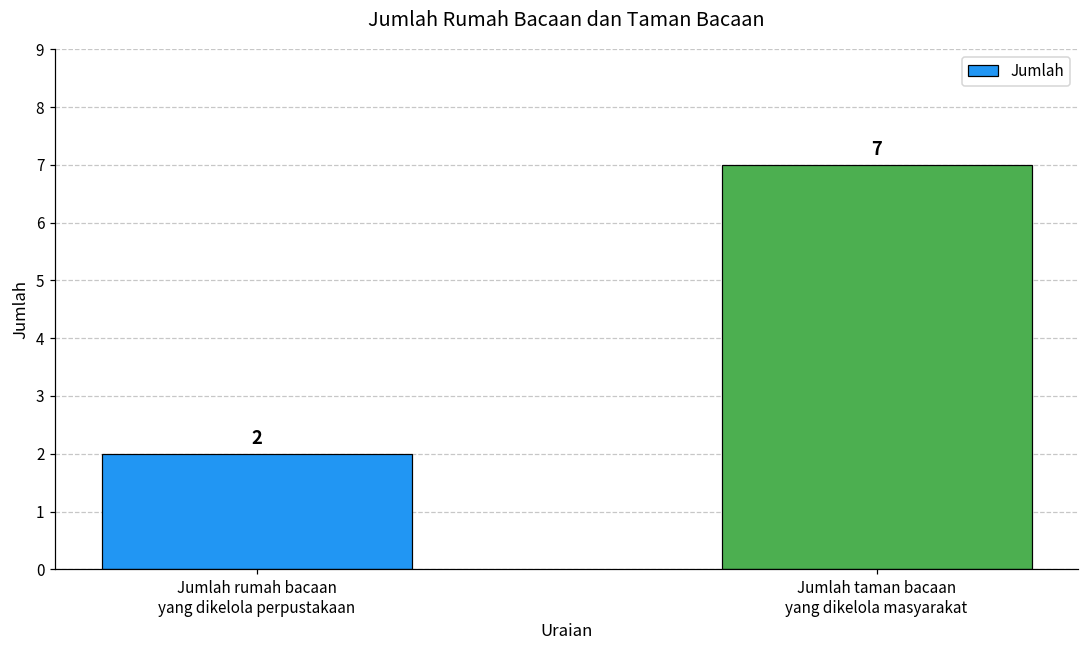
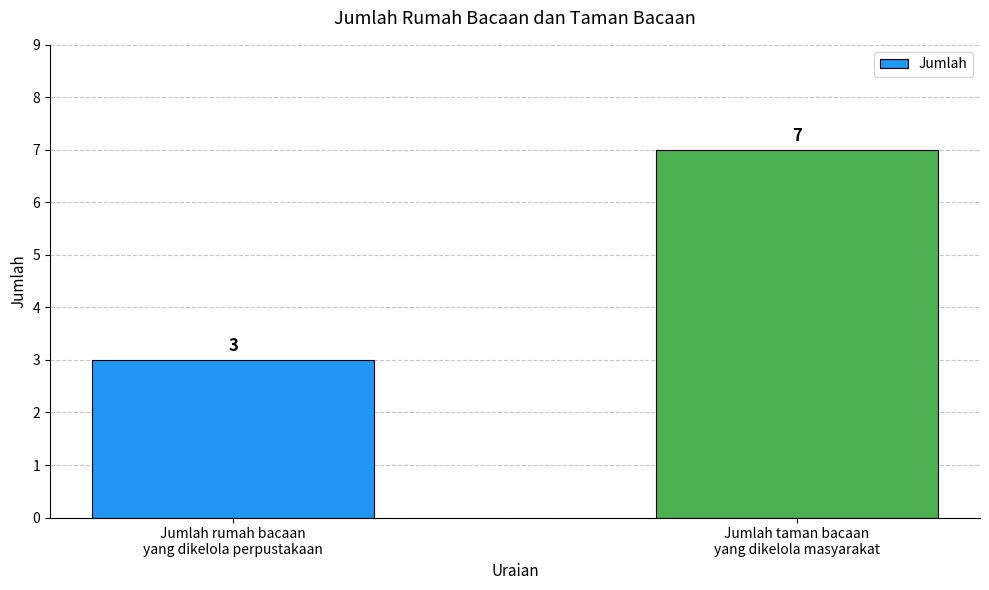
  {
-   "Jumlah rumah bacaan yang dikelola perpustakaan": 2,
+   "Jumlah rumah bacaan yang dikelola perpustakaan": 3,
    "Jumlah taman bacaan yang dikelola masyarakat": 7
  }
